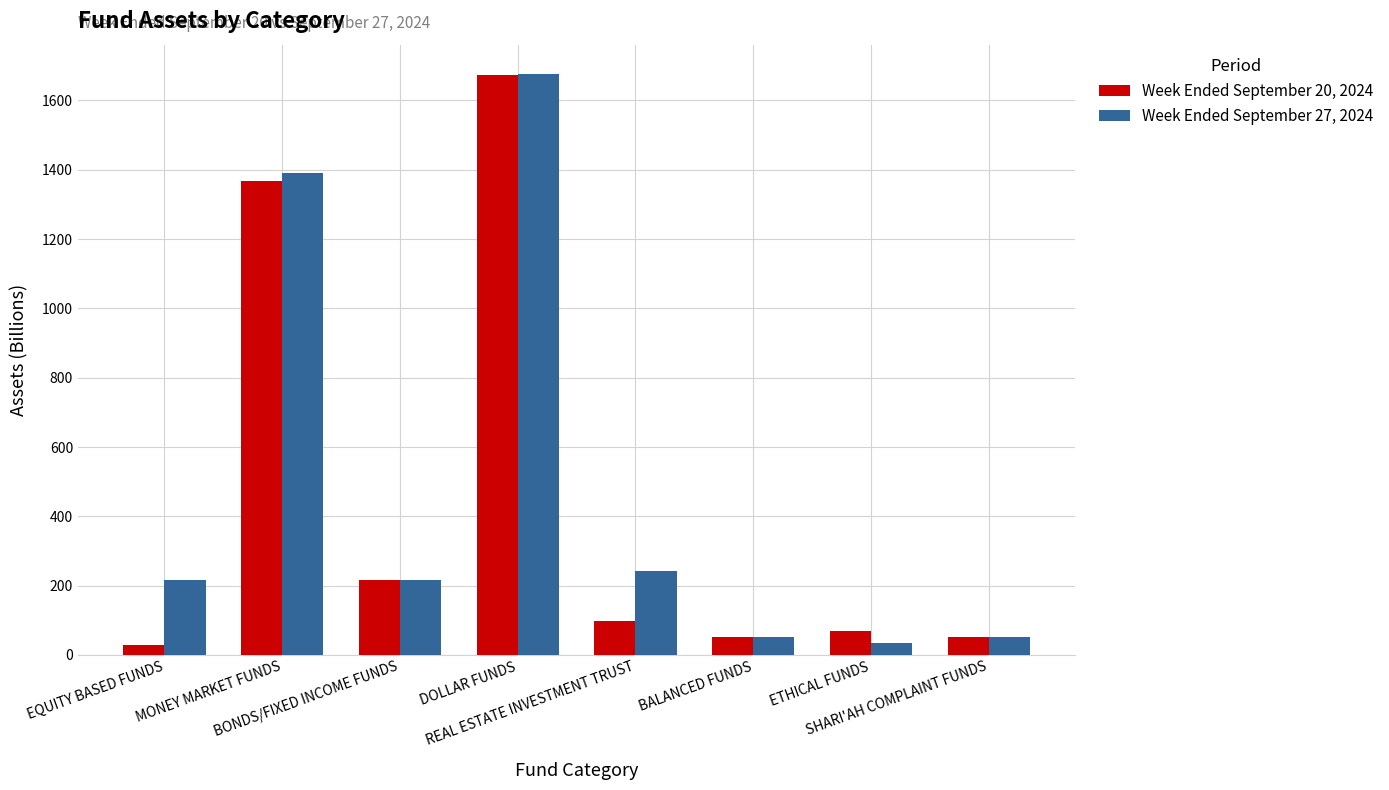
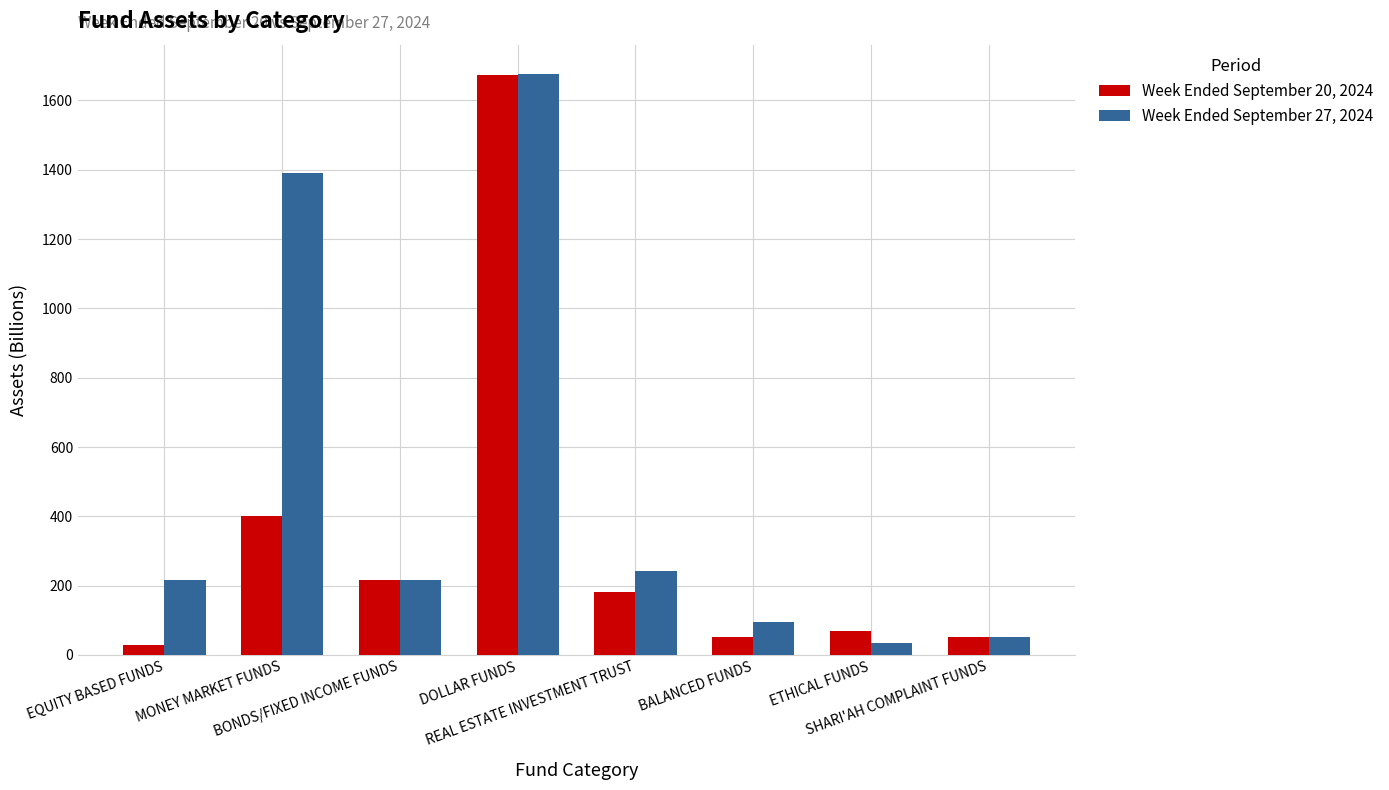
  {
    "Week Ended September 20, 2024": {
      "EQUITY BASED FUNDS": 30,
-     "MONEY MARKET FUNDS": 1370,
+     "MONEY MARKET FUNDS": 400,
      "BONDS/FIXED INCOME FUNDS": 220,
      "DOLLAR FUNDS": 1670,
-     "REAL ESTATE INVESTMENT TRUST": 100,
+     "REAL ESTATE INVESTMENT TRUST": 180,
      "BALANCED FUNDS": 50,
      "ETHICAL FUNDS": 70,
      "SHARI'AH COMPLAINT FUNDS": 50
    },
    "Week Ended September 27, 2024": {
      "EQUITY BASED FUNDS": 220,
      "MONEY MARKET FUNDS": 1390,
      "BONDS/FIXED INCOME FUNDS": 220,
      "DOLLAR FUNDS": 1680,
      "REAL ESTATE INVESTMENT TRUST": 240,
-     "BALANCED FUNDS": 50,
+     "BALANCED FUNDS": 90,
      "ETHICAL FUNDS": 30,
      "SHARI'AH COMPLAINT FUNDS": 50
    }
  }
